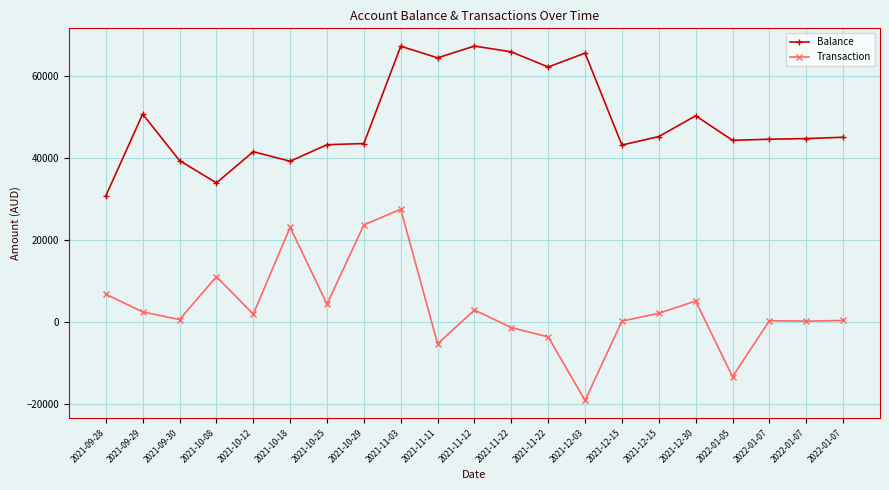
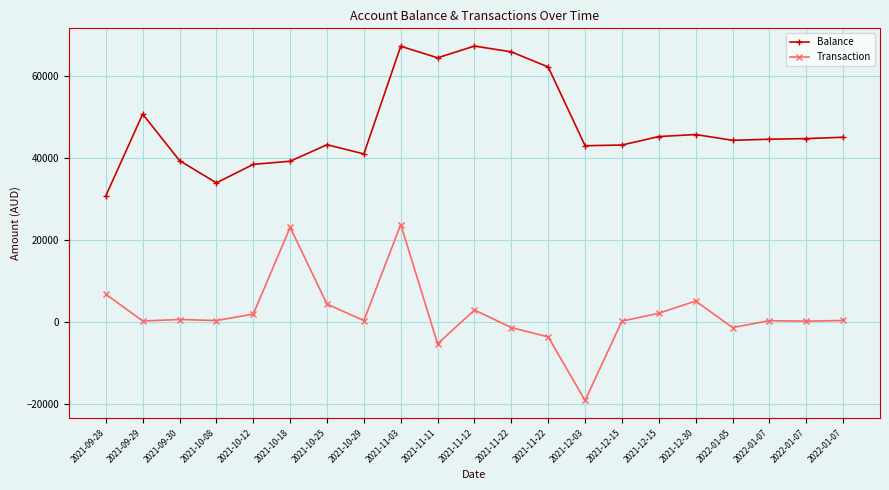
  {
    "Balance": {
      "2021-09-28": 31000,
      "2021-09-29": 51000,
      "2021-09-30": 39000,
      "2021-10-08": 34000,
-     "2021-10-12": 41000,
+     "2021-10-12": 38000,
      "2021-10-18": 39000,
      "2021-10-25": 43000,
-     "2021-10-29": 43000,
+     "2021-10-29": 41000,
      "2021-11-03": 67000,
      "2021-11-11": 64000,
      "2021-11-12": 67000,
-     "2021-12-03": 65000,
-     "2021-12-30": 50000,
+     "2021-12-03": 43000,
+     "2021-12-30": 46000,
      "2022-01-05": 44000
    },
    "Transaction": {
      "2021-09-28": 7000,
-     "2021-09-29": 2000,
+     "2021-09-29": 0,
      "2021-09-30": 1000,
-     "2021-10-08": 11000,
+     "2021-10-08": 0,
      "2021-10-12": 2000,
      "2021-10-18": 23000,
      "2021-10-25": 4000,
-     "2021-10-29": 24000,
-     "2021-11-03": 27000,
+     "2021-10-29": 0,
+     "2021-11-03": 24000,
      "2021-11-11": -5000,
      "2021-11-12": 3000,
      "2021-12-03": -19000,
      "2021-12-30": 5000,
-     "2022-01-05": -13000
+     "2022-01-05": -1000
    }
  }
